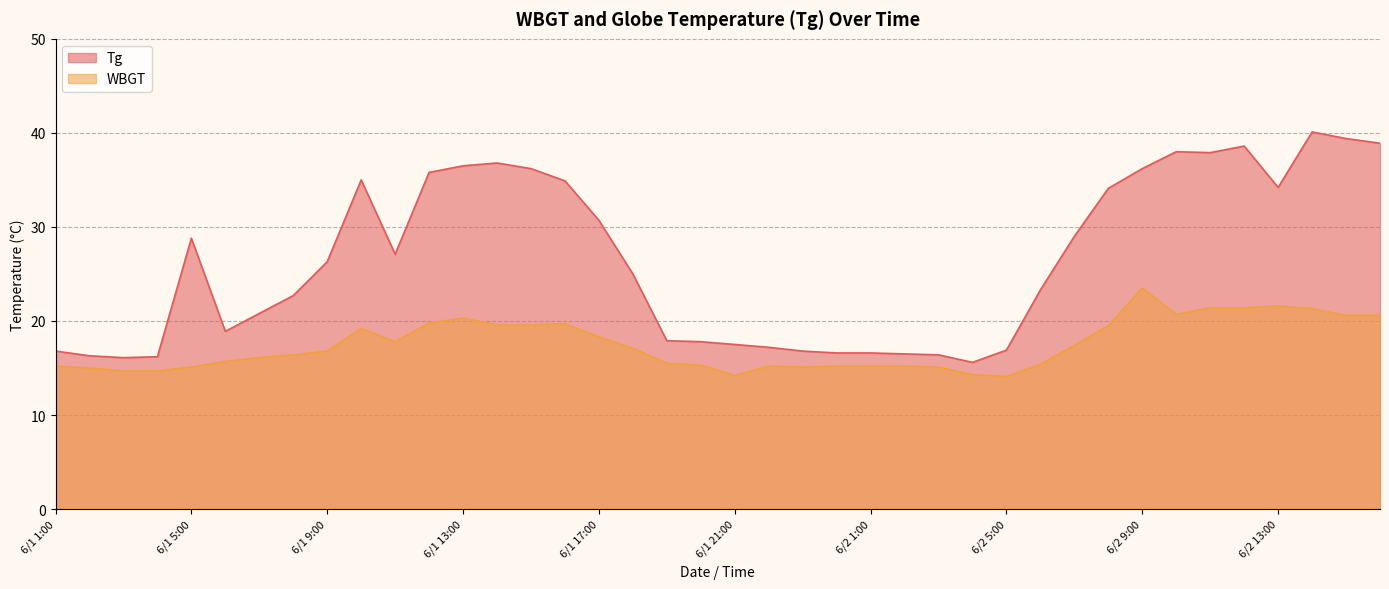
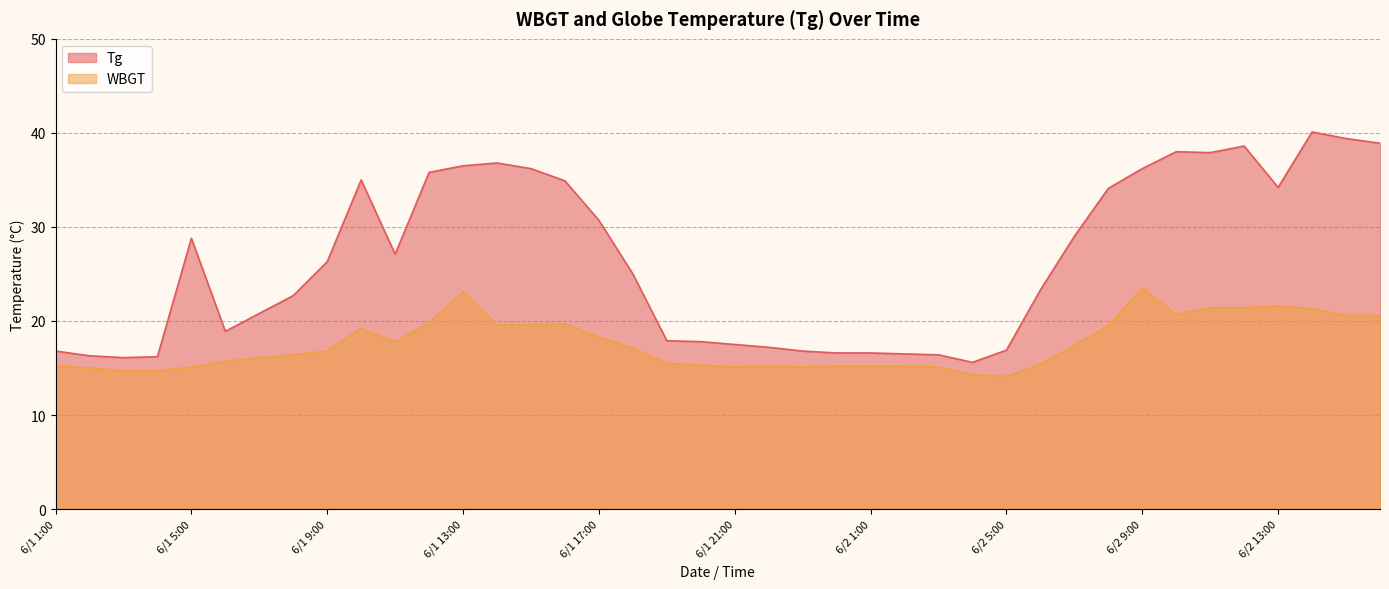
  {
    "Tg": {
      "6/1 1:00": 17,
      "6/1 5:00": 29,
      "6/1 9:00": 26,
      "6/1 13:00": 37,
      "6/1 17:00": 31,
      "6/1 21:00": 18,
      "6/2 1:00": 17,
      "6/2 5:00": 17,
      "6/2 9:00": 36,
      "6/2 13:00": 34
    },
    "WBGT": {
      "6/1 1:00": 15,
      "6/1 5:00": 15,
      "6/1 9:00": 17,
-     "6/1 13:00": 20,
+     "6/1 13:00": 23,
      "6/1 17:00": 18,
-     "6/1 21:00": 14,
+     "6/1 21:00": 15,
      "6/2 1:00": 15,
      "6/2 5:00": 14,
      "6/2 9:00": 24,
      "6/2 13:00": 22
    }
  }
